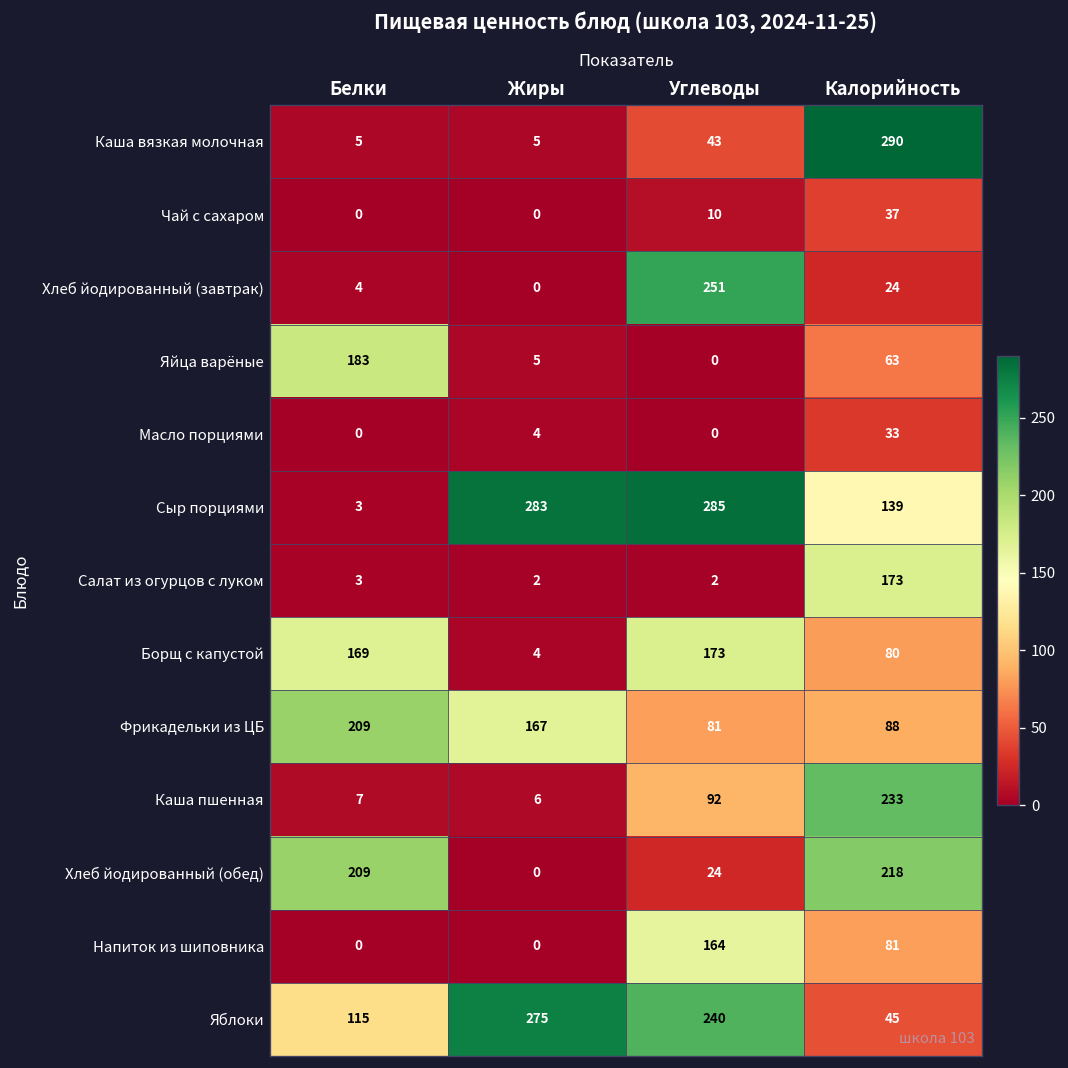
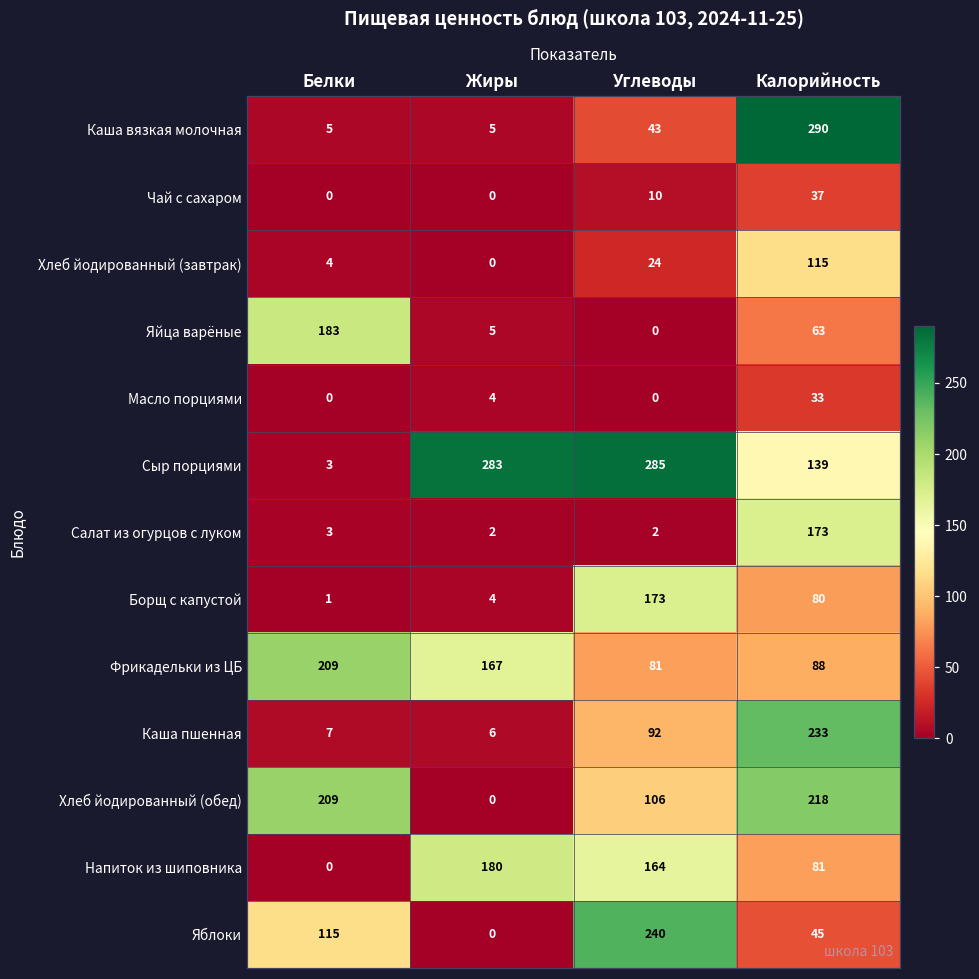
  {
    "Каша вязкая молочная": {
      "Белки": 5,
      "Жиры": 5,
      "Углеводы": 43,
      "Калорийность": 290
    },
    "Чай с сахаром": {
      "Белки": 0,
      "Жиры": 0,
      "Углеводы": 10,
      "Калорийность": 37
    },
    "Хлеб йодированный (завтрак)": {
      "Белки": 4,
      "Жиры": 0,
-     "Углеводы": 251,
-     "Калорийность": 24
+     "Углеводы": 24,
+     "Калорийность": 115
    },
    "Яйца варёные": {
      "Белки": 183,
      "Жиры": 5,
      "Углеводы": 0,
      "Калорийность": 63
    },
    "Масло порциями": {
      "Белки": 0,
      "Жиры": 4,
      "Углеводы": 0,
      "Калорийность": 33
    },
    "Сыр порциями": {
      "Белки": 3,
      "Жиры": 283,
      "Углеводы": 285,
      "Калорийность": 139
    },
    "Салат из огурцов с луком": {
      "Белки": 3,
      "Жиры": 2,
      "Углеводы": 2,
      "Калорийность": 173
    },
    "Борщ с капустой": {
-     "Белки": 169,
+     "Белки": 1,
      "Жиры": 4,
      "Углеводы": 173,
      "Калорийность": 80
    },
    "Фрикадельки из ЦБ": {
      "Белки": 209,
      "Жиры": 167,
      "Углеводы": 81,
      "Калорийность": 88
    },
    "Каша пшенная": {
      "Белки": 7,
      "Жиры": 6,
      "Углеводы": 92,
      "Калорийность": 233
    },
    "Хлеб йодированный (обед)": {
      "Белки": 209,
      "Жиры": 0,
-     "Углеводы": 24,
+     "Углеводы": 106,
      "Калорийность": 218
    },
    "Напиток из шиповника": {
      "Белки": 0,
-     "Жиры": 0,
+     "Жиры": 180,
      "Углеводы": 164,
      "Калорийность": 81
    },
    "Яблоки": {
      "Белки": 115,
-     "Жиры": 275,
+     "Жиры": 0,
      "Углеводы": 240
    }
  }
